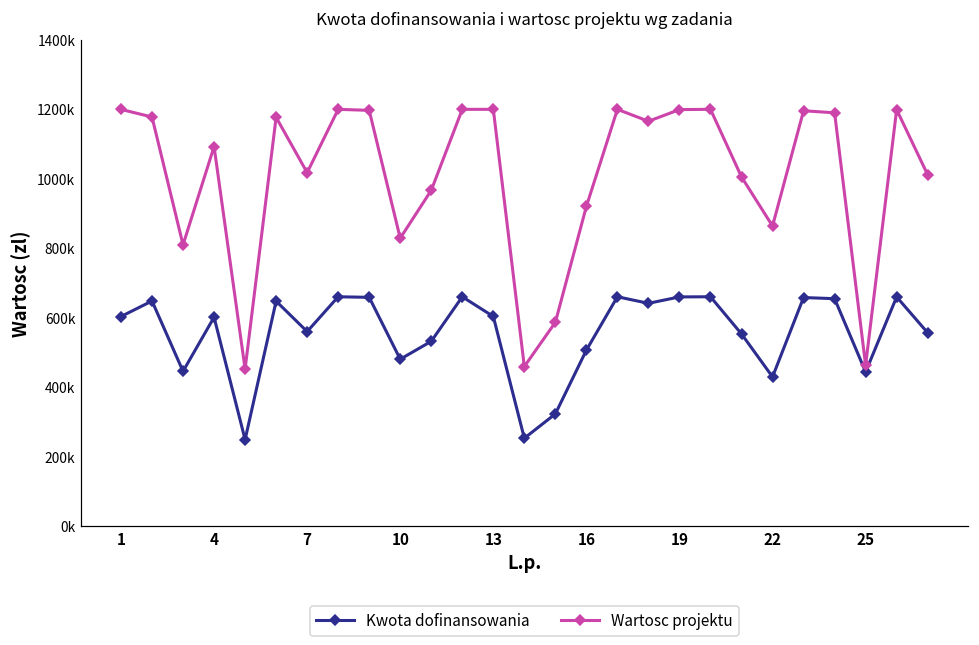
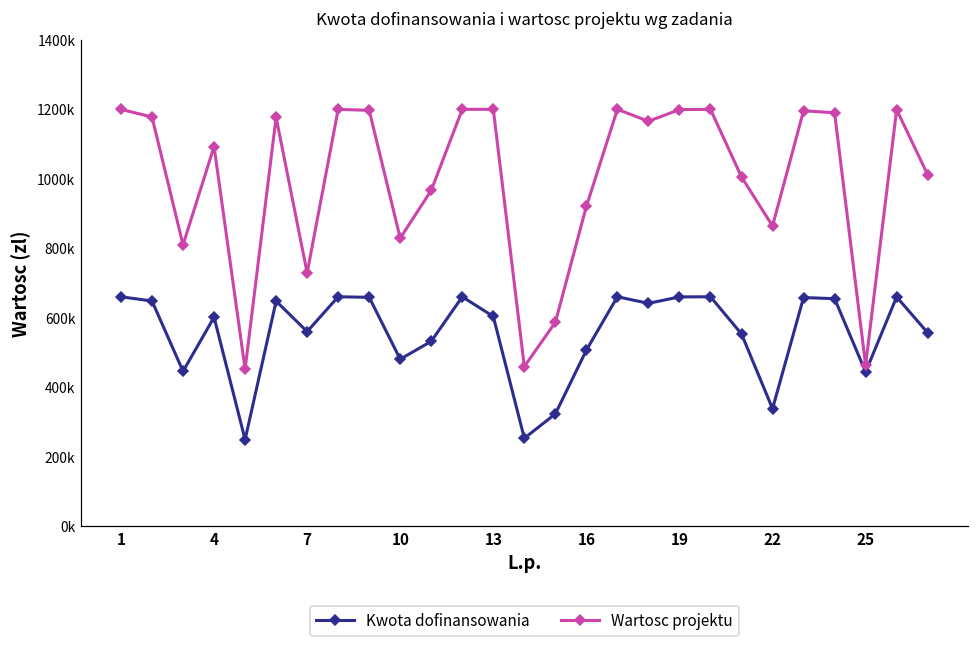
  {
    "Kwota dofinansowania": {
-     "1": 600000,
+     "1": 660000,
      "4": 600000,
      "7": 560000,
      "10": 480000,
      "13": 600000,
      "16": 510000,
      "19": 660000,
-     "22": 430000,
+     "22": 340000,
      "25": 440000
    },
    "Wartosc projektu": {
      "1": 1200000,
      "4": 1090000,
-     "7": 1020000,
+     "7": 730000,
      "10": 830000,
      "13": 1200000,
      "16": 920000,
      "19": 1200000,
      "22": 860000,
      "25": 460000
    }
  }
